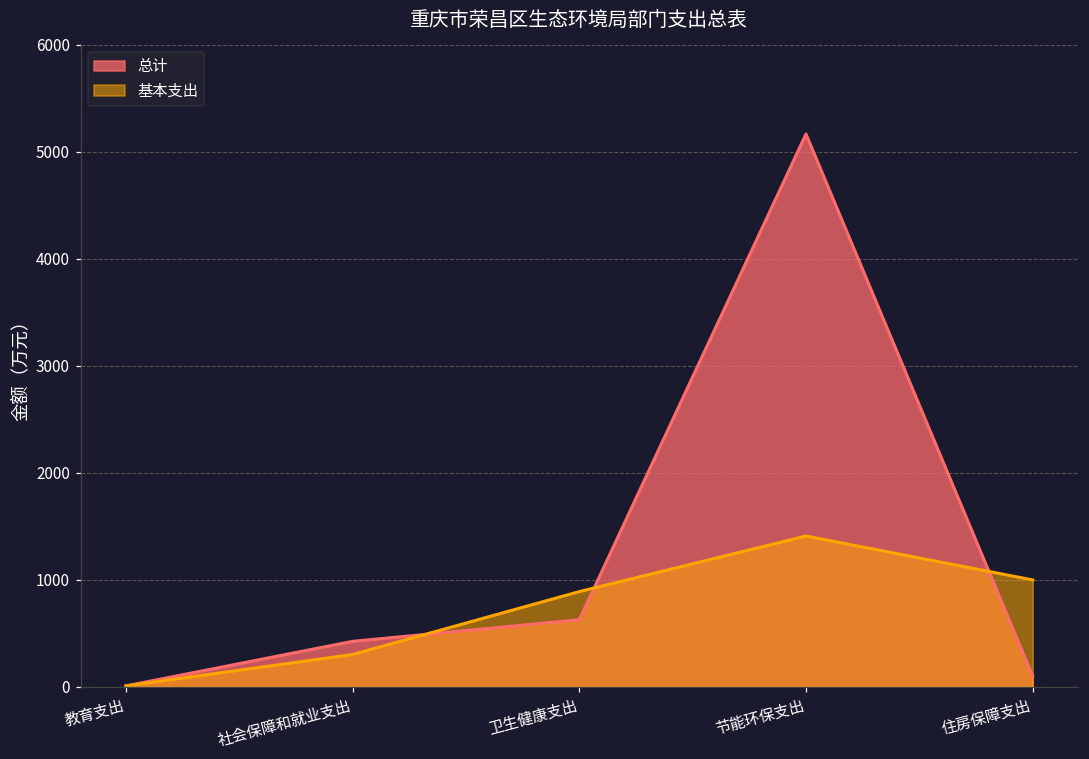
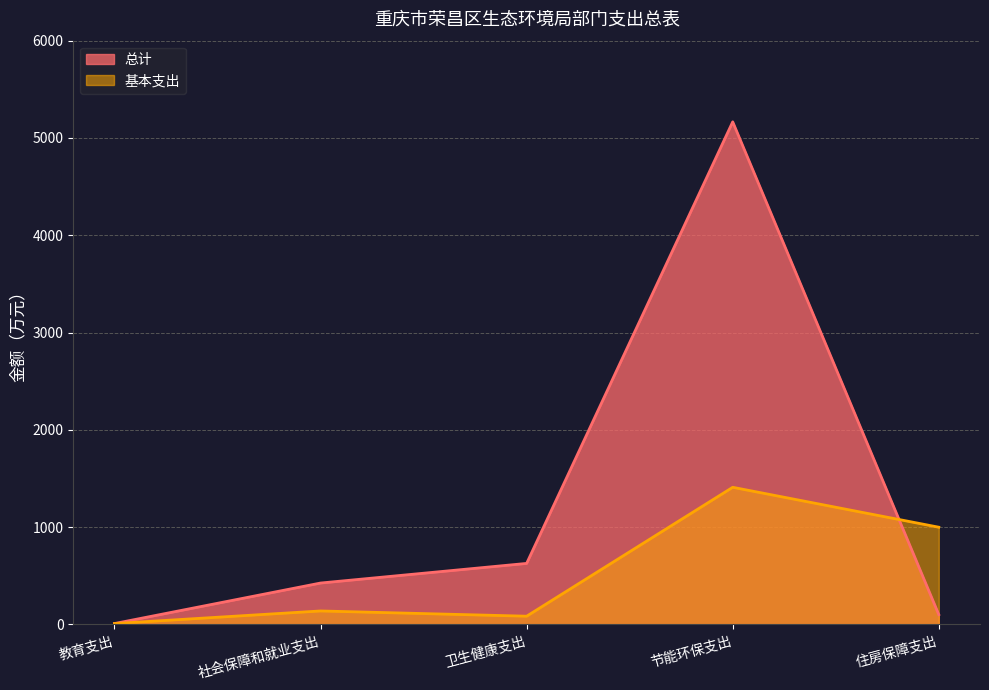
  {
    "总计": {
      "社会保障和就业支出": 400,
      "卫生健康支出": 600,
      "节能环保支出": 5200,
      "住房保障支出": 100
    },
    "基本支出": {
-     "社会保障和就业支出": 300,
-     "卫生健康支出": 900,
+     "社会保障和就业支出": 100,
+     "卫生健康支出": 100,
      "节能环保支出": 1400,
      "住房保障支出": 1000
    }
  }
